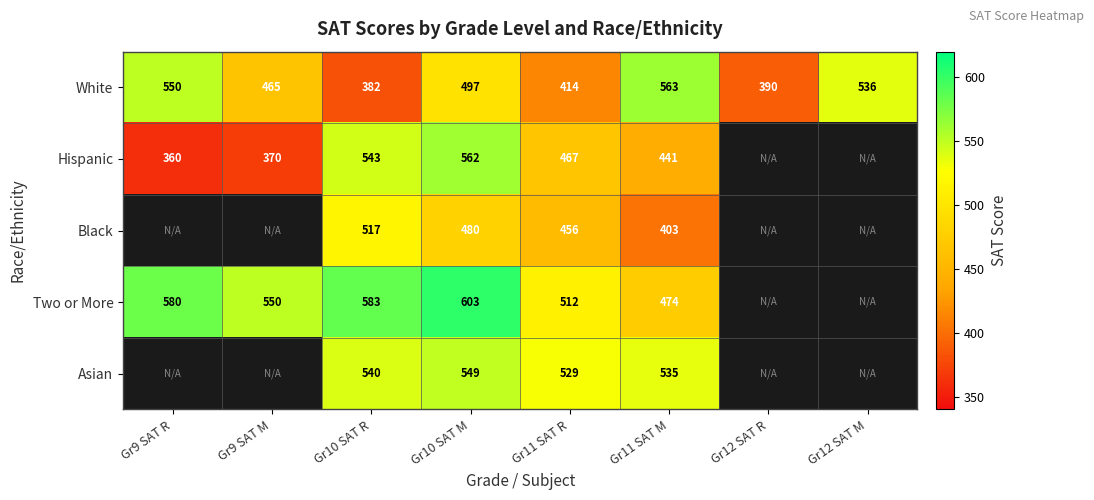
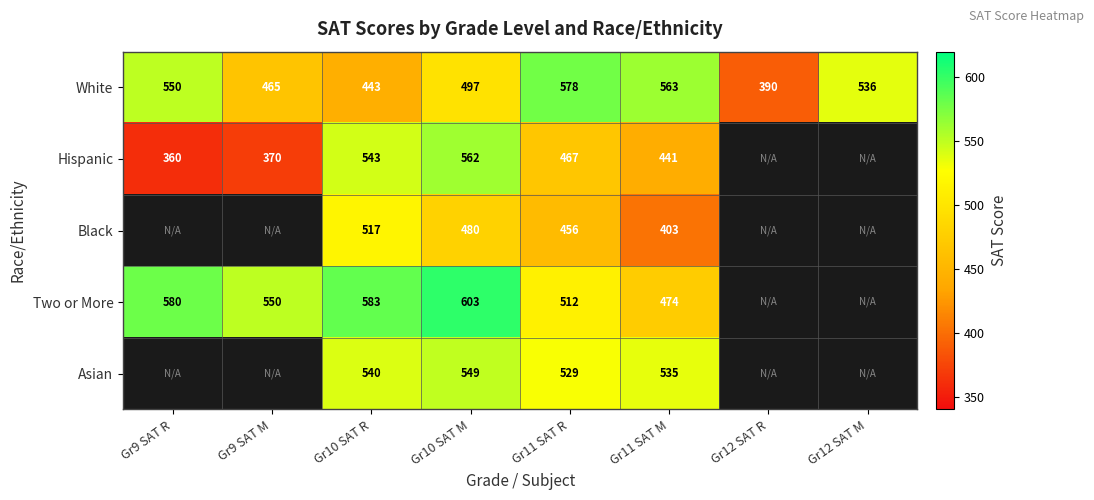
  {
    "White": {
      "Gr9 SAT R": 550,
      "Gr9 SAT M": 465,
-     "Gr10 SAT R": 382,
+     "Gr10 SAT R": 443,
      "Gr10 SAT M": 497,
-     "Gr11 SAT R": 414,
+     "Gr11 SAT R": 578,
      "Gr11 SAT M": 563,
      "Gr12 SAT R": 390,
      "Gr12 SAT M": 536
    },
    "Hispanic": {
      "Gr9 SAT R": 360,
      "Gr9 SAT M": 370,
      "Gr10 SAT R": 543,
      "Gr10 SAT M": 562,
      "Gr11 SAT R": 467,
      "Gr11 SAT M": 441
    },
    "Black": {
      "Gr10 SAT R": 517,
      "Gr10 SAT M": 480,
      "Gr11 SAT R": 456,
      "Gr11 SAT M": 403
    },
    "Two or More": {
      "Gr9 SAT R": 580,
      "Gr9 SAT M": 550,
      "Gr10 SAT R": 583,
      "Gr10 SAT M": 603,
      "Gr11 SAT R": 512,
      "Gr11 SAT M": 474
    },
    "Asian": {
      "Gr10 SAT R": 540,
      "Gr10 SAT M": 549,
      "Gr11 SAT R": 529,
      "Gr11 SAT M": 535
    }
  }
